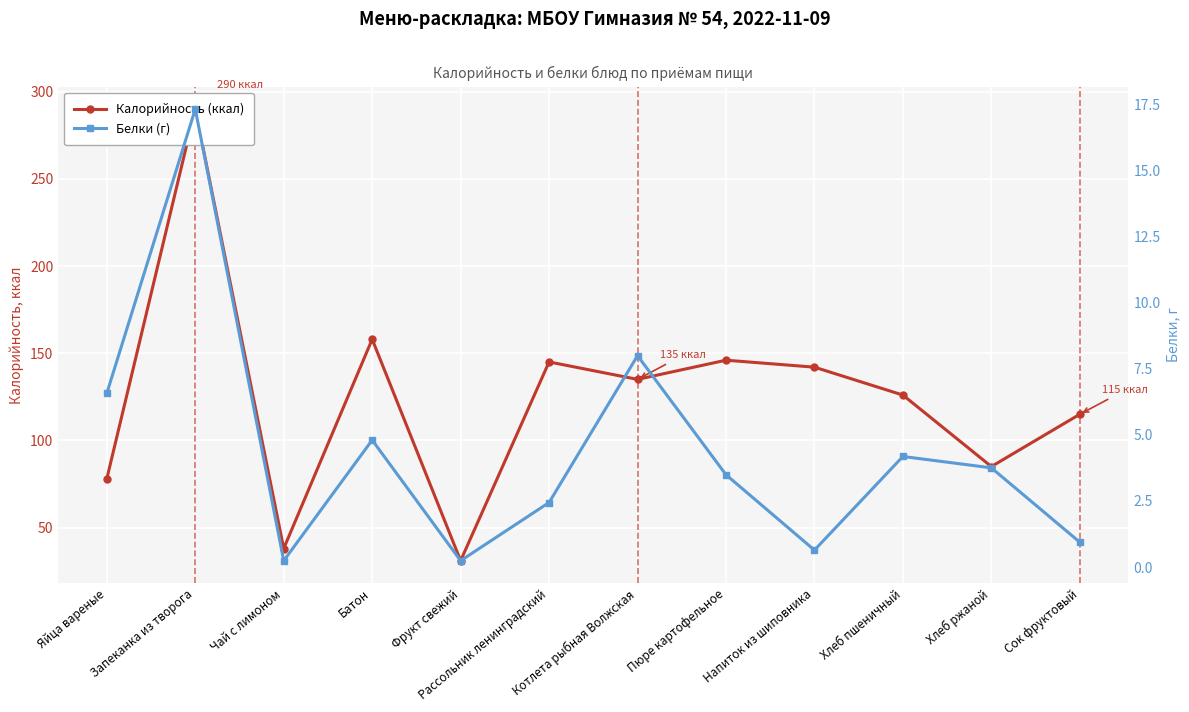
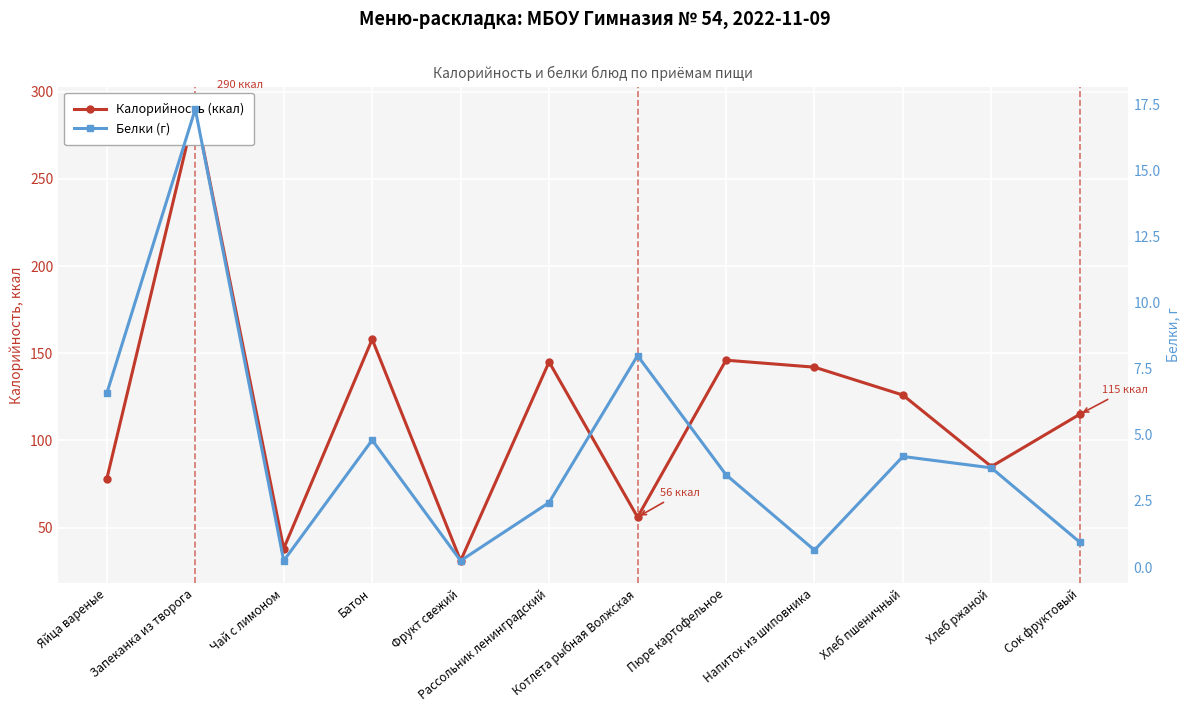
  {
    "Калорийность (ккал)": {
-     "Котлета рыбная Волжская": 135,
+     "Котлета рыбная Волжская": 56,
      "Сок фруктовый": 115
    }
  }
